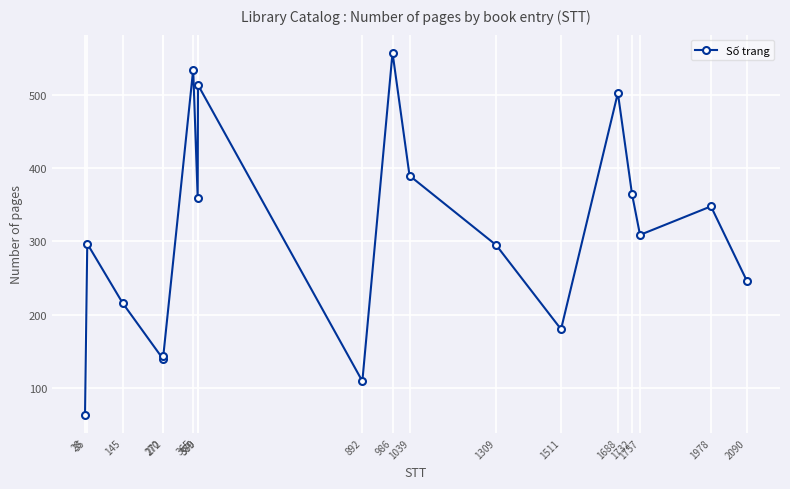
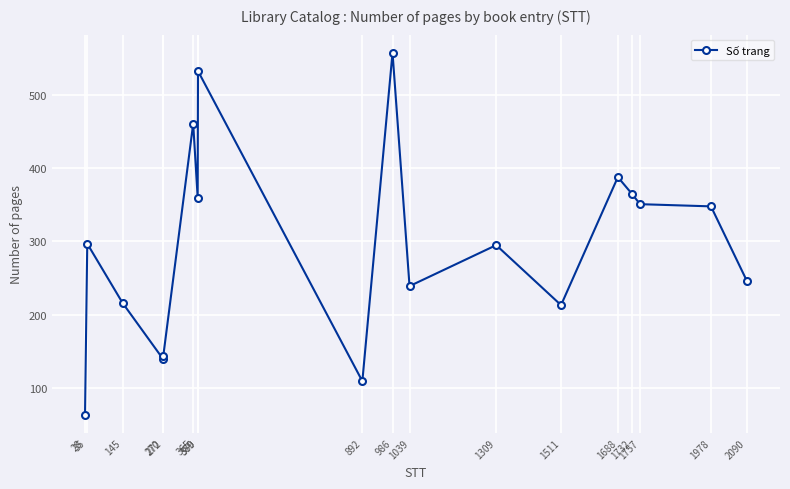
  {
    "28": 60,
    "35": 300,
    "145": 220,
    "270": 140,
    "272": 140,
-   "365": 540,
+   "365": 460,
    "379": 360,
-   "380": 510,
+   "380": 530,
    "892": 110,
    "986": 560,
-   "1039": 390,
+   "1039": 240,
    "1309": 300,
-   "1511": 180,
-   "1688": 500,
+   "1511": 210,
+   "1688": 390,
    "1732": 370,
-   "1757": 310,
+   "1757": 350,
    "1978": 350,
    "2090": 250
  }
